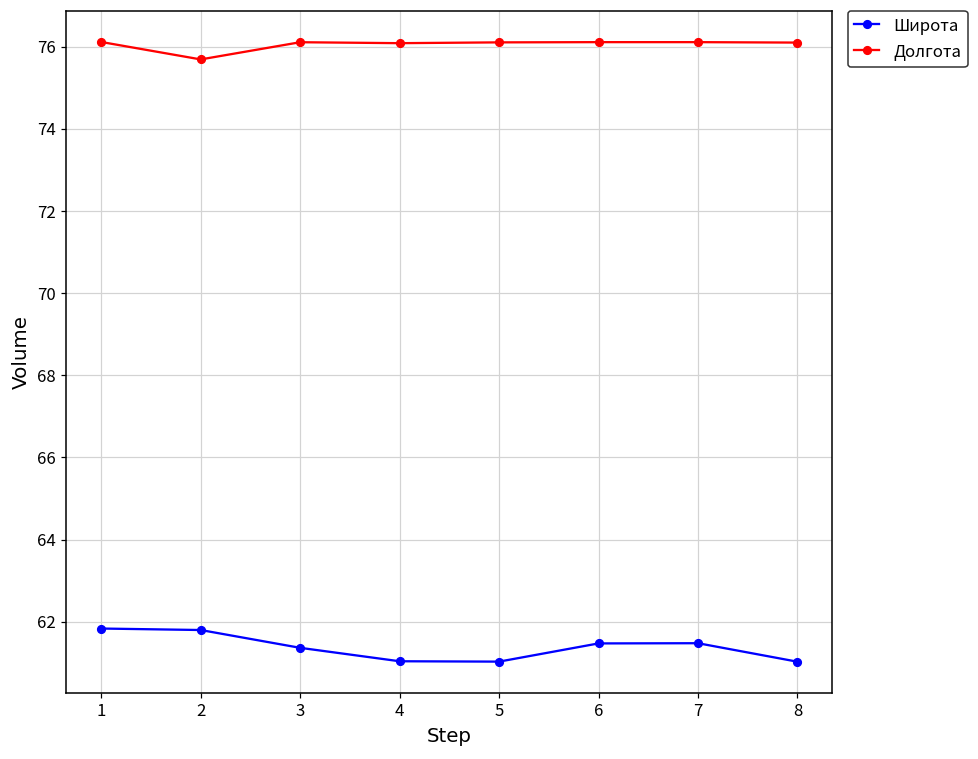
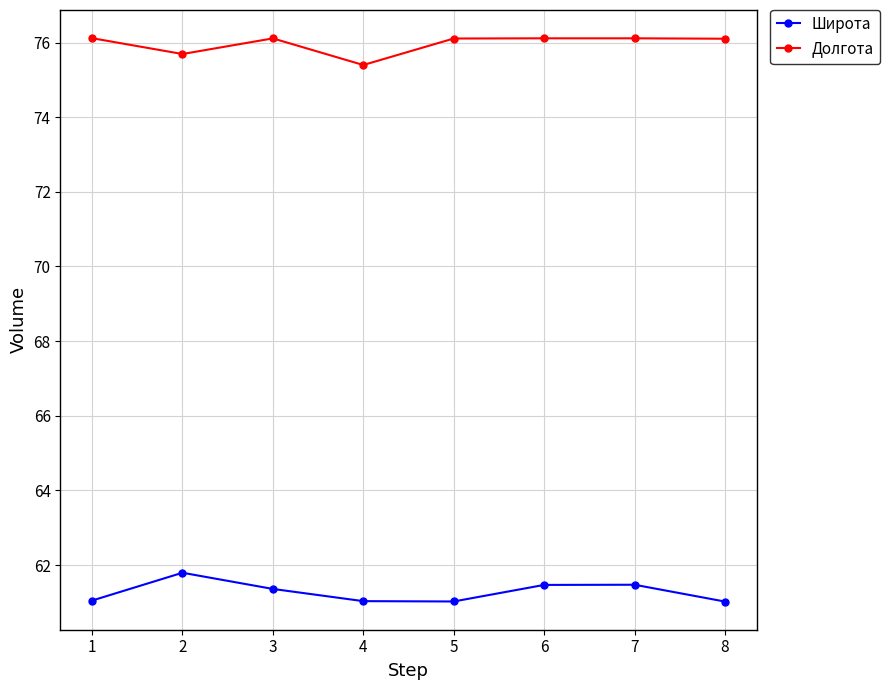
  {
    "Широта": {
-     "1": 61.8,
+     "1": 61.1,
      "2": 61.8,
      "3": 61.4,
      "4": 61.0,
      "5": 61.0,
      "6": 61.5,
      "7": 61.5,
      "8": 61.0
    },
    "Долгота": {
      "1": 76.1,
      "2": 75.7,
      "3": 76.1,
-     "4": 76.1,
+     "4": 75.4,
      "5": 76.1,
      "6": 76.1,
      "7": 76.1,
      "8": 76.1
    }
  }
